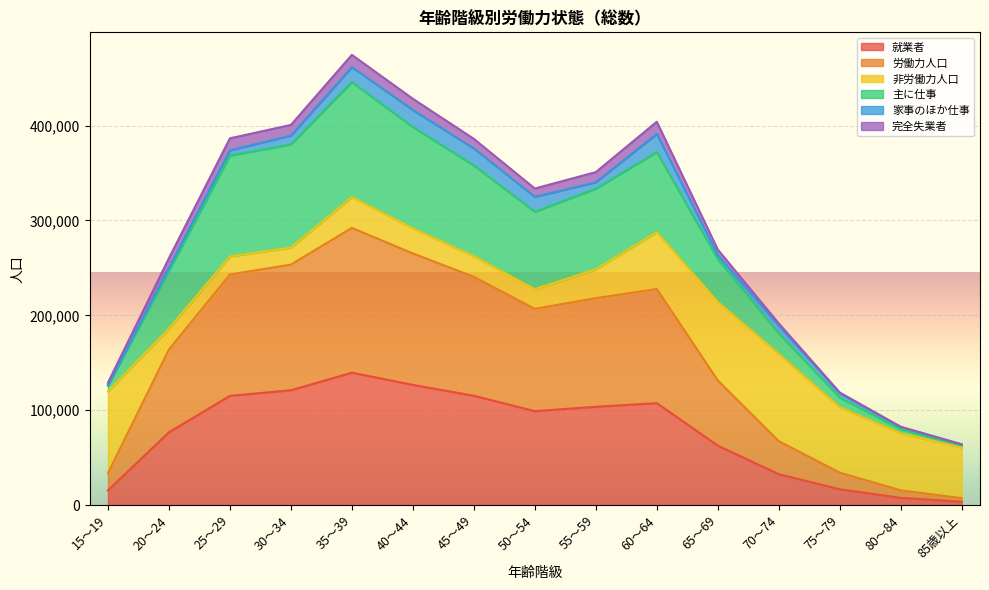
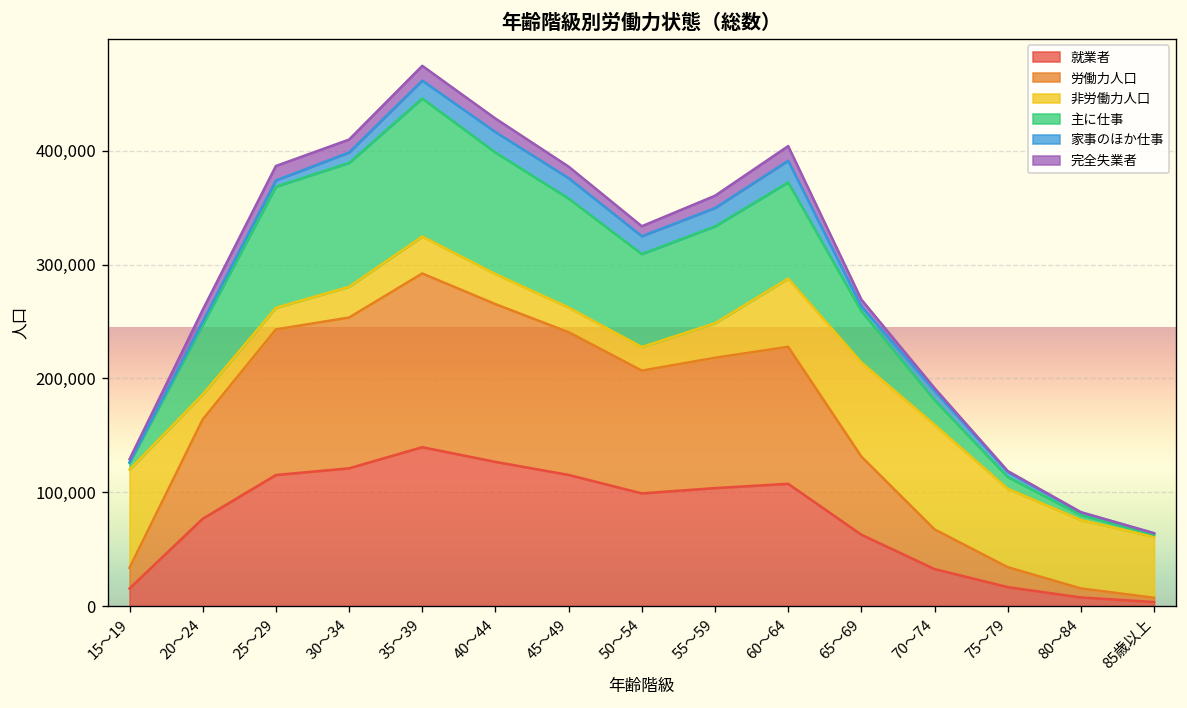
  {
    "非労働力人口": {
      "15～19": "90,000",
      "20～24": "20,000",
      "25～29": "20,000",
-     "30～34": "20,000",
+     "30～34": "30,000",
      "35～39": "30,000",
      "40～44": "30,000",
      "45～49": "20,000",
      "50～54": "20,000",
      "55～59": "30,000",
      "60～64": "60,000",
      "65～69": "80,000",
      "70～74": "90,000",
      "75～79": "70,000",
      "80～84": "60,000"
    },
    "主に仕事": {
      "20～24": "60,000",
      "25～29": "110,000",
      "30～34": "110,000",
      "35～39": "120,000",
      "40～44": "110,000",
      "45～49": "100,000",
      "50～54": "80,000",
      "55～59": "80,000",
      "60～64": "80,000",
      "65～69": "50,000",
      "70～74": "20,000",
      "75～79": "10,000"
    },
    "家事のほか仕事": {
      "20～24": "0",
      "25～29": "10,000",
      "30～34": "10,000",
      "35～39": "20,000",
      "40～44": "20,000",
      "45～49": "20,000",
      "50～54": "20,000",
-     "55～59": "10,000",
+     "55～59": "20,000",
      "60～64": "20,000",
      "65～69": "0"
    },
    "完全失業者": {
      "20～24": "10,000",
      "25～29": "10,000",
      "30～34": "10,000",
      "35～39": "10,000",
      "40～44": "10,000",
      "45～49": "10,000",
      "50～54": "10,000",
      "55～59": "10,000",
      "60～64": "10,000",
      "65～69": "10,000"
    }
  }
